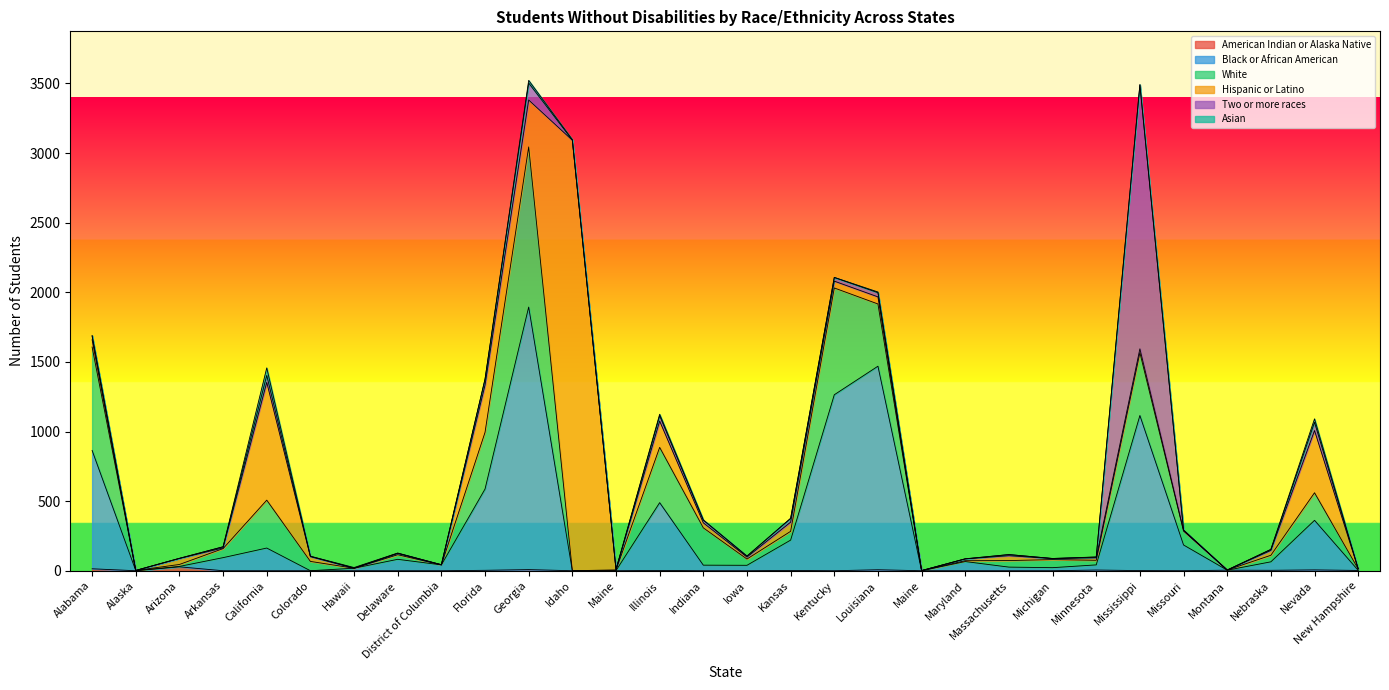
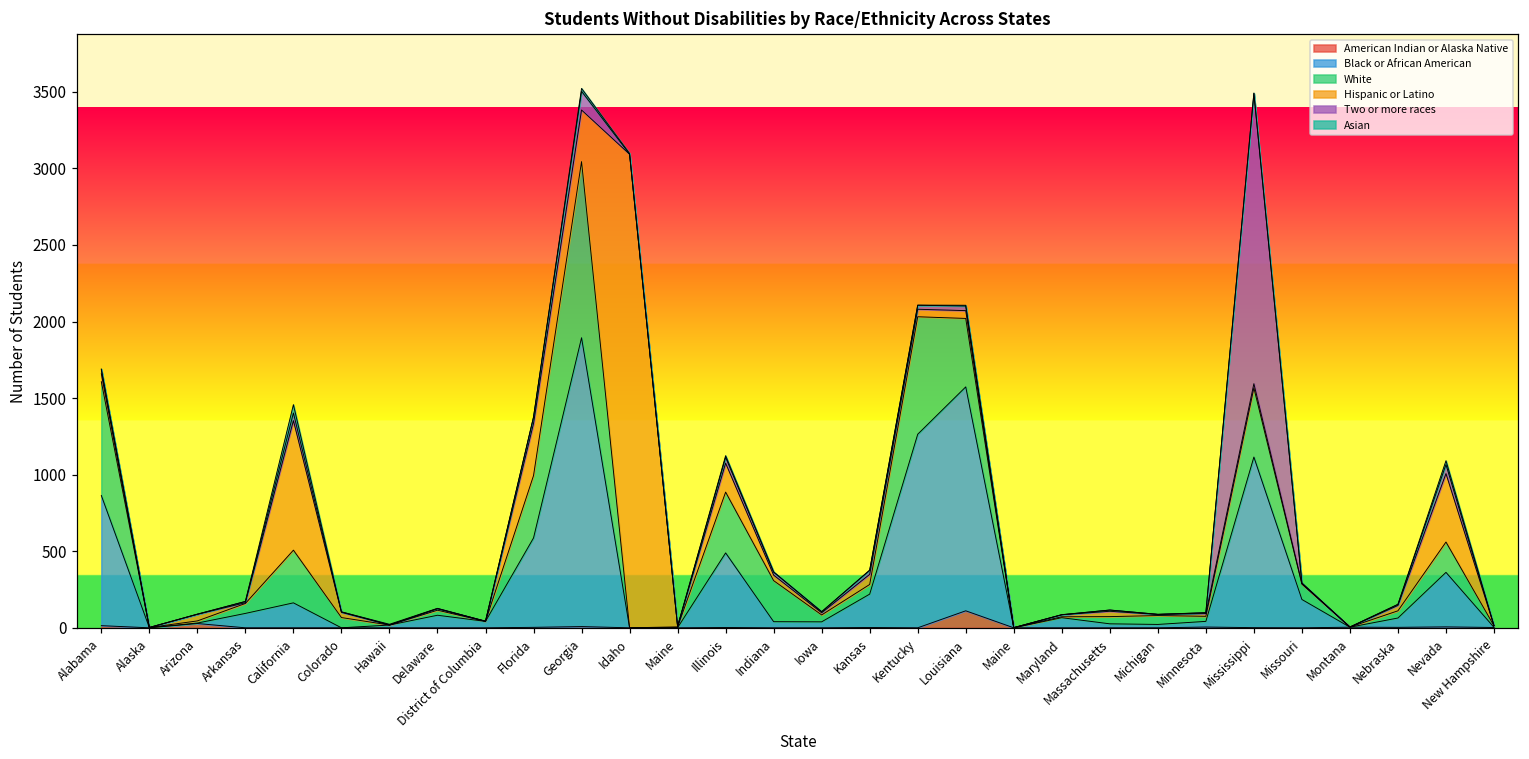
  {
    "American Indian or Alaska Native": {
      "Alabama": 10,
      "Arkansas": 0,
      "California": 0,
      "Delaware": 0,
      "District of Columbia": 0,
      "Florida": 0,
      "Georgia": 10,
      "Illinois": 0,
      "Indiana": 0,
      "Iowa": 0,
      "Kansas": 0,
      "Kentucky": 0,
-     "Louisiana": 10,
+     "Louisiana": 110,
      "Maryland": 0,
      "Massachusetts": 0,
      "Michigan": 0,
      "Minnesota": 10,
      "Mississippi": 0,
      "Missouri": 0,
      "Nebraska": 0,
      "Nevada": 10
    },
    "Black or African American": {
      "Alabama": 850,
      "Arkansas": 90,
      "California": 160,
      "Delaware": 80,
      "Florida": 580,
      "Georgia": 1890,
      "Illinois": 490,
      "Indiana": 40,
      "Iowa": 40,
      "Kansas": 220,
      "Kentucky": 1260,
      "Louisiana": 1460,
      "Massachusetts": 30,
      "Michigan": 20,
      "Minnesota": 40,
      "Mississippi": 1110,
      "Missouri": 190,
      "Nebraska": 60,
      "Nevada": 360
    },
    "Hispanic or Latino": {
      "Alabama": 50,
      "California": 850,
      "Florida": 340,
      "Georgia": 340,
      "Illinois": 190,
      "Indiana": 40,
      "Kansas": 70,
      "Kentucky": 50,
      "Louisiana": 50,
      "Mississippi": 30,
      "Nevada": 450
    },
    "Two or more races": {
      "California": 50,
      "Georgia": 120,
      "Nevada": 60
    }
  }
